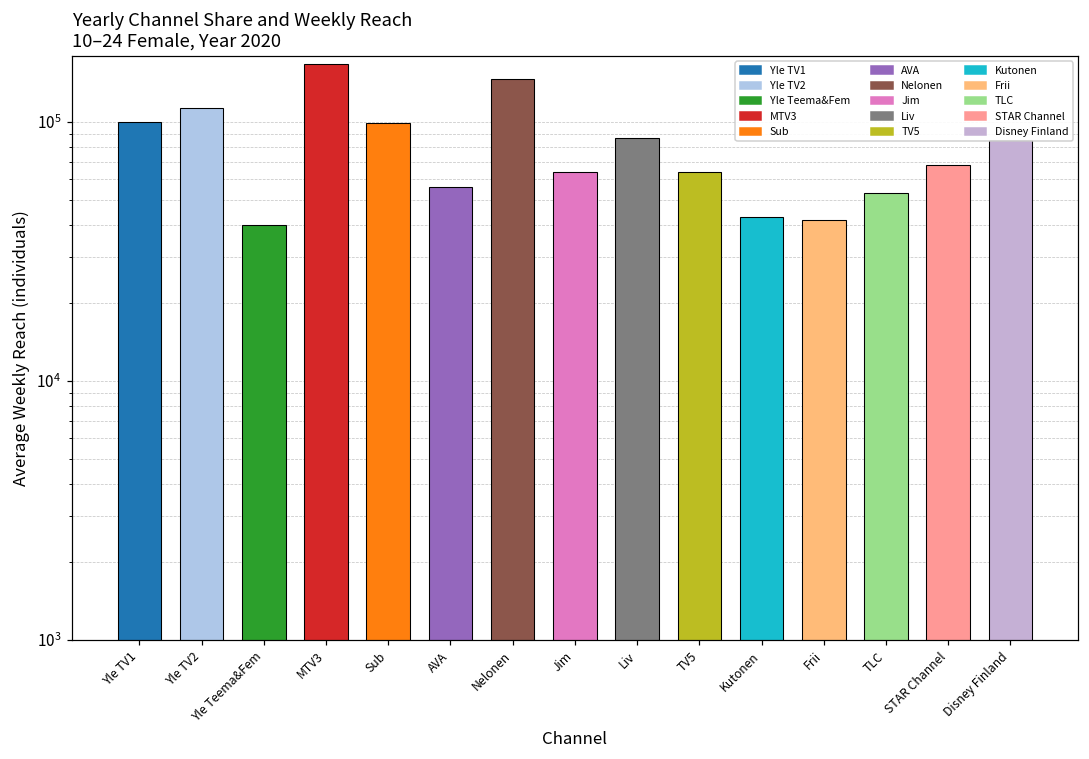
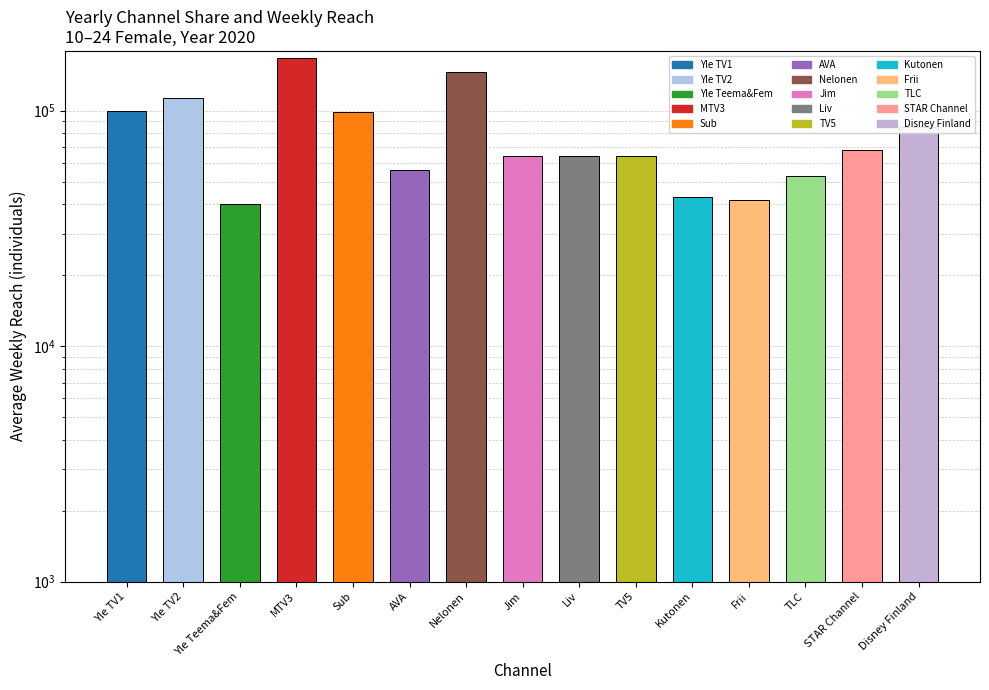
  {
    "Yle TV1": 100000,
    "Yle TV2": 110000,
    "Yle Teema&Fem": 40000,
    "MTV3": 170000,
    "Sub": 99000,
    "AVA": 56000,
    "Nelonen": 150000,
    "Jim": 64000,
-   "Liv": 87000,
+   "Liv": 64000,
    "TV5": 64000,
    "Kutonen": 43000,
    "Frii": 42000,
    "TLC": 53000,
    "STAR Channel": 68000
  }
